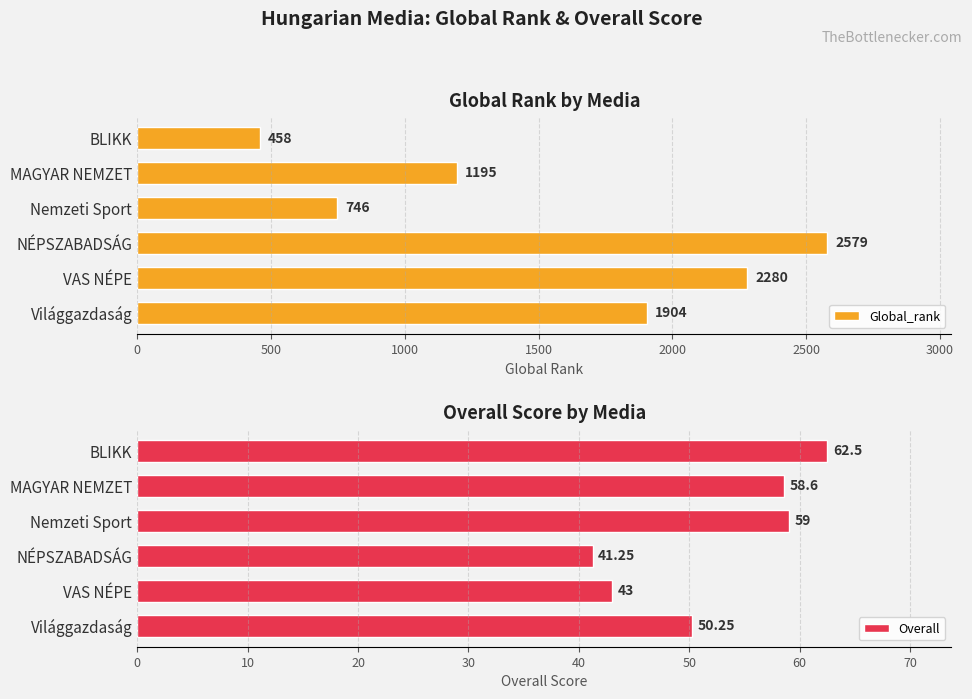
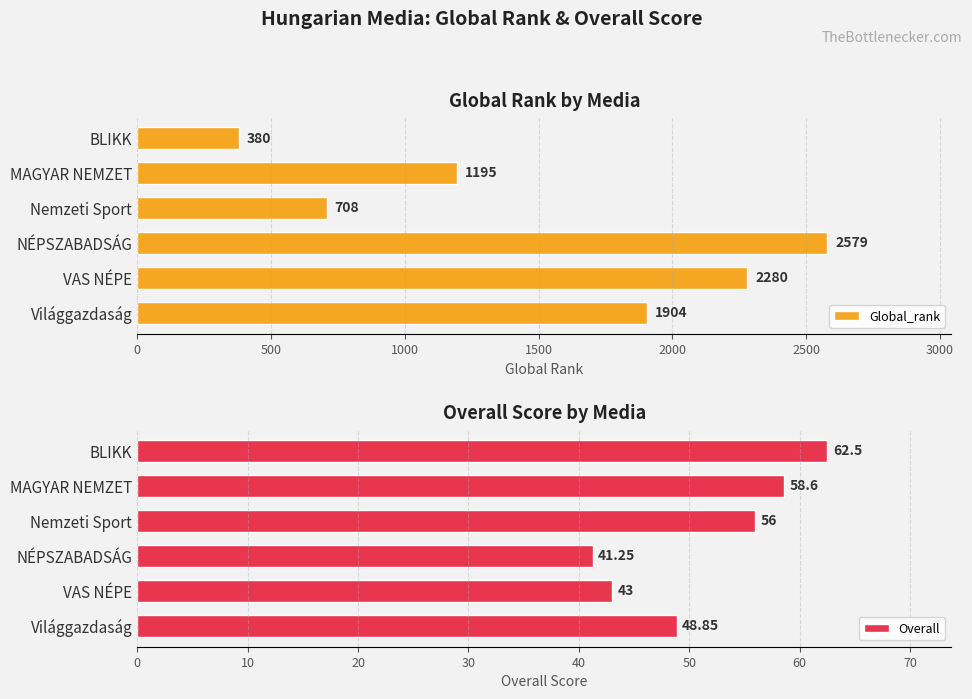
  {
    "Global Rank by Media": {
-     "BLIKK": 458,
+     "BLIKK": 380,
      "MAGYAR NEMZET": 1195,
-     "Nemzeti Sport": 746,
+     "Nemzeti Sport": 708,
      "NÉPSZABADSÁG": 2579,
      "VAS NÉPE": 2280,
      "Világgazdaság": 1904
    },
    "Overall Score by Media": {
      "BLIKK": 62.5,
      "MAGYAR NEMZET": 58.6,
-     "Nemzeti Sport": 59,
+     "Nemzeti Sport": 56,
      "NÉPSZABADSÁG": 41.25,
      "VAS NÉPE": 43,
-     "Világgazdaság": 50.25
+     "Világgazdaság": 48.85
    }
  }
